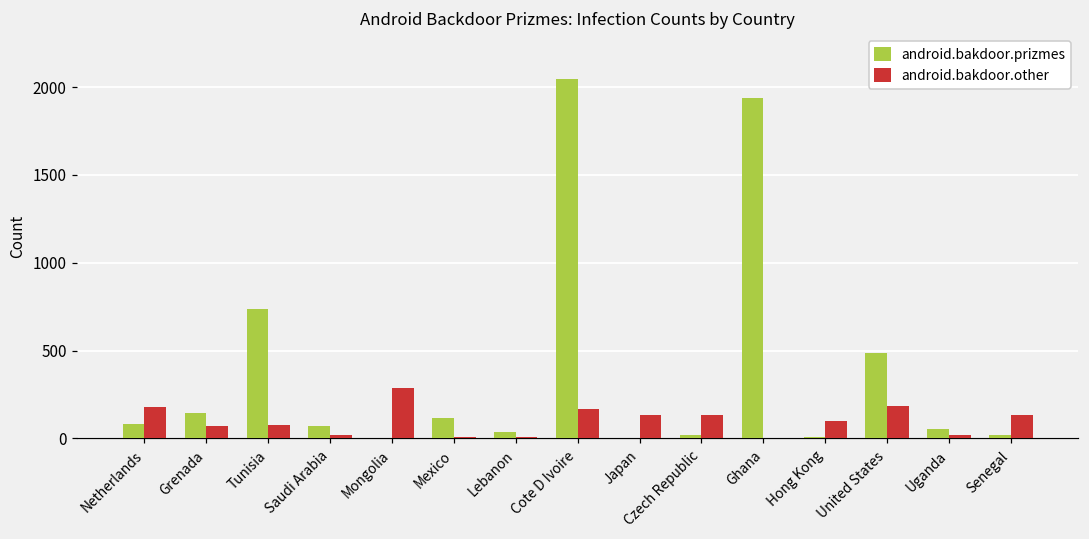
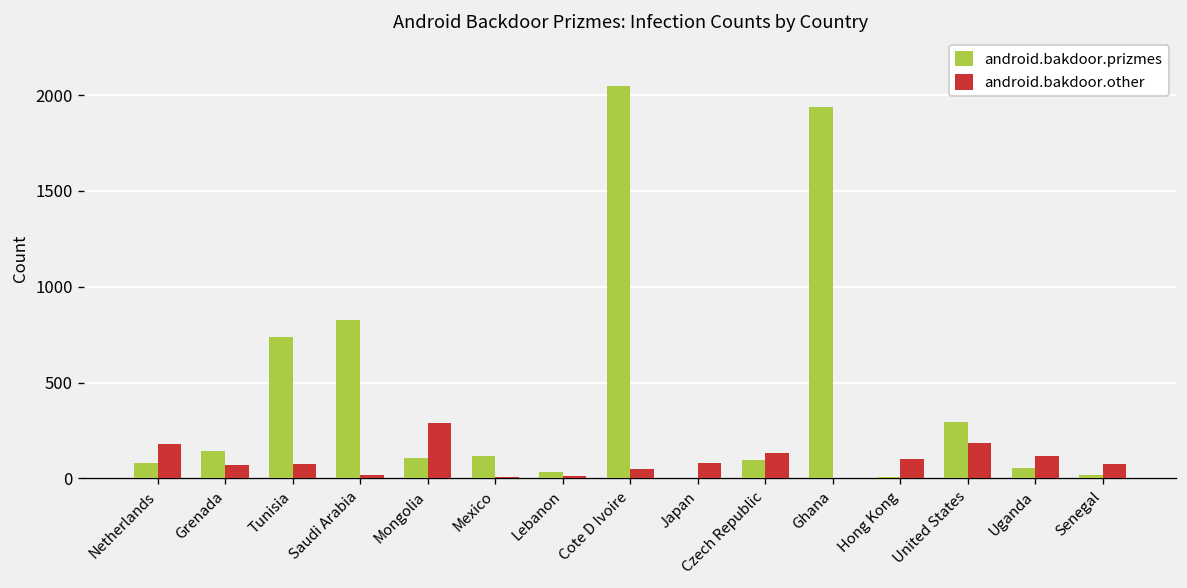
  {
    "android.bakdoor.prizmes": {
      "Netherlands": 80,
      "Grenada": 150,
      "Tunisia": 740,
-     "Saudi Arabia": 70,
-     "Mongolia": 0,
+     "Saudi Arabia": 820,
+     "Mongolia": 110,
      "Mexico": 110,
      "Lebanon": 30,
      "Cote D Ivoire": 2050,
-     "Czech Republic": 20,
+     "Czech Republic": 100,
      "Ghana": 1940,
-     "United States": 490,
+     "United States": 290,
      "Uganda": 60,
      "Senegal": 20
    },
    "android.bakdoor.other": {
      "Netherlands": 180,
      "Grenada": 70,
      "Tunisia": 80,
      "Saudi Arabia": 20,
      "Mongolia": 290,
-     "Cote D Ivoire": 170,
-     "Japan": 140,
+     "Cote D Ivoire": 50,
+     "Japan": 80,
      "Czech Republic": 130,
      "Hong Kong": 100,
      "United States": 190,
-     "Uganda": 20,
-     "Senegal": 130
+     "Uganda": 120,
+     "Senegal": 80
    }
  }
